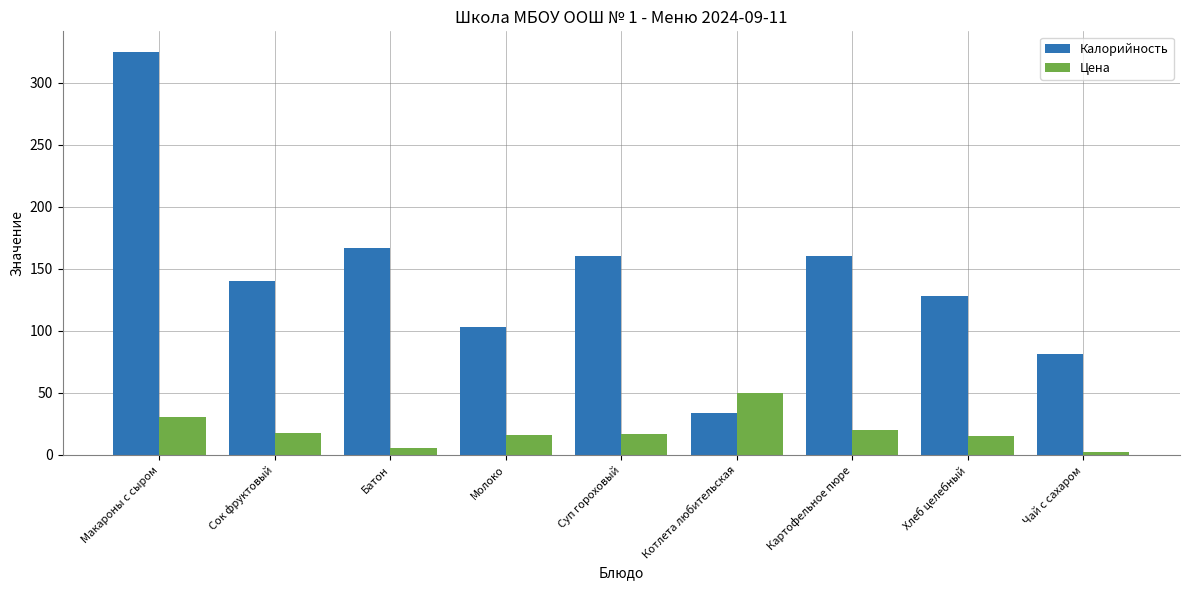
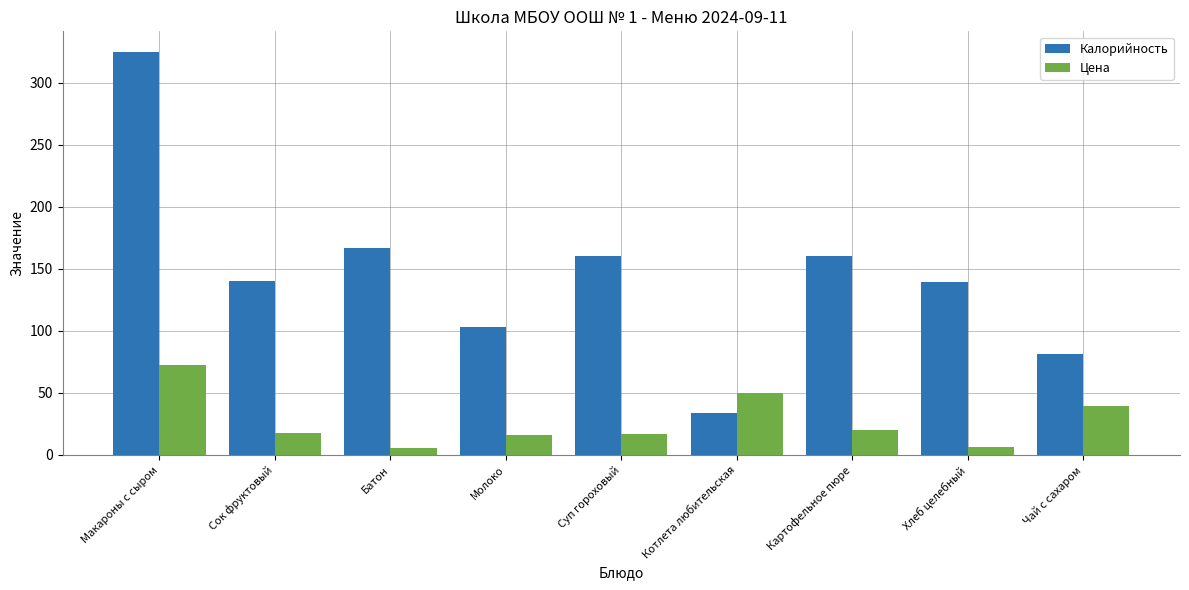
  {
    "Калорийность": {
      "Макароны с сыром": 325,
      "Сок фруктовый": 140,
      "Батон": 167,
      "Молоко": 103,
      "Суп гороховый": 160,
      "Котлета любительская": 34,
      "Картофельное пюре": 160,
-     "Хлеб целебный": 128,
+     "Хлеб целебный": 139,
      "Чай с сахаром": 81
    },
    "Цена": {
-     "Макароны с сыром": 31,
+     "Макароны с сыром": 73,
      "Сок фруктовый": 18,
      "Батон": 6,
      "Молоко": 16,
      "Суп гороховый": 17,
      "Котлета любительская": 50,
      "Картофельное пюре": 20,
-     "Хлеб целебный": 15,
-     "Чай с сахаром": 2
+     "Хлеб целебный": 6,
+     "Чай с сахаром": 39
    }
  }
